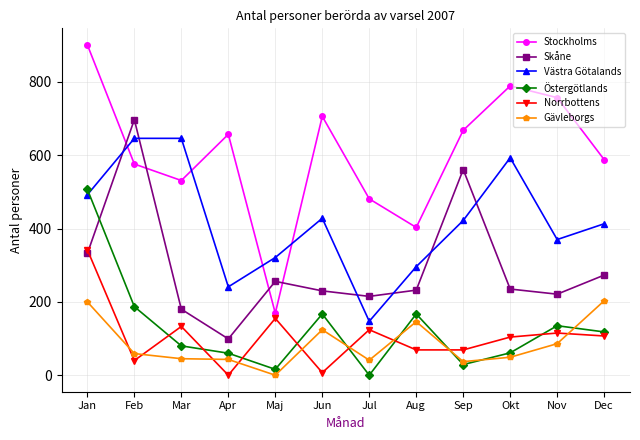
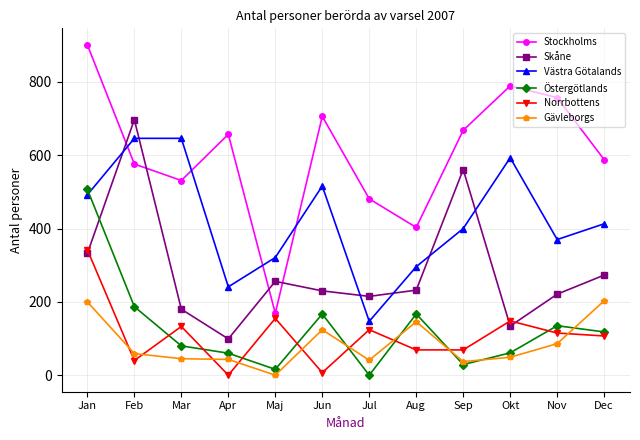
  {
    "Stockholms": {
      "Jan": 900,
      "Feb": 580,
      "Mar": 530,
      "Apr": 660,
      "Maj": 170,
      "Jun": 710,
      "Jul": 480,
      "Aug": 400,
      "Sep": 670,
      "Okt": 790,
      "Dec": 590
    },
    "Skåne": {
      "Jan": 330,
      "Feb": 700,
      "Mar": 180,
      "Apr": 100,
      "Maj": 260,
      "Jun": 230,
      "Jul": 220,
      "Aug": 230,
      "Sep": 560,
-     "Okt": 240,
+     "Okt": 130,
      "Nov": 220,
      "Dec": 270
    },
    "Västra Götalands": {
      "Jan": 490,
      "Feb": 650,
      "Mar": 650,
      "Apr": 240,
      "Maj": 320,
-     "Jun": 430,
+     "Jun": 520,
      "Jul": 150,
      "Aug": 300,
-     "Sep": 420,
+     "Sep": 400,
      "Okt": 590,
      "Nov": 370,
      "Dec": 410
    },
    "Östergötlands": {
      "Jan": 510,
      "Feb": 190,
      "Mar": 80,
      "Apr": 60,
      "Maj": 20,
      "Jun": 170,
      "Jul": 0,
      "Aug": 170,
      "Sep": 30,
      "Okt": 60,
      "Nov": 140,
      "Dec": 120
    },
    "Norrbottens": {
      "Jan": 340,
      "Feb": 40,
      "Mar": 130,
      "Apr": 0,
      "Maj": 160,
      "Jun": 10,
      "Jul": 120,
      "Aug": 70,
      "Sep": 70,
-     "Okt": 100,
+     "Okt": 150,
      "Nov": 120,
      "Dec": 110
    },
    "Gävleborgs": {
      "Jan": 200,
      "Feb": 60,
      "Mar": 50,
      "Apr": 40,
      "Maj": 0,
      "Jun": 120,
      "Jul": 40,
      "Aug": 150,
      "Sep": 40,
      "Okt": 50,
      "Nov": 90,
      "Dec": 200
    }
  }
